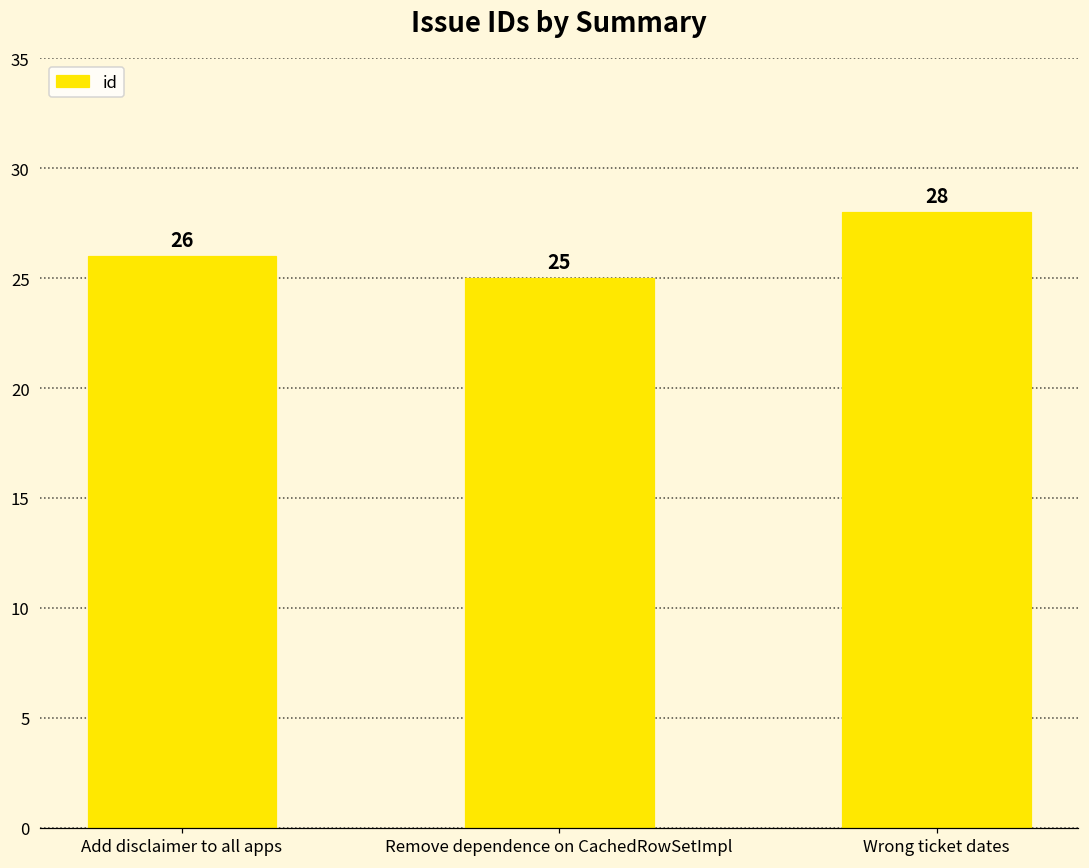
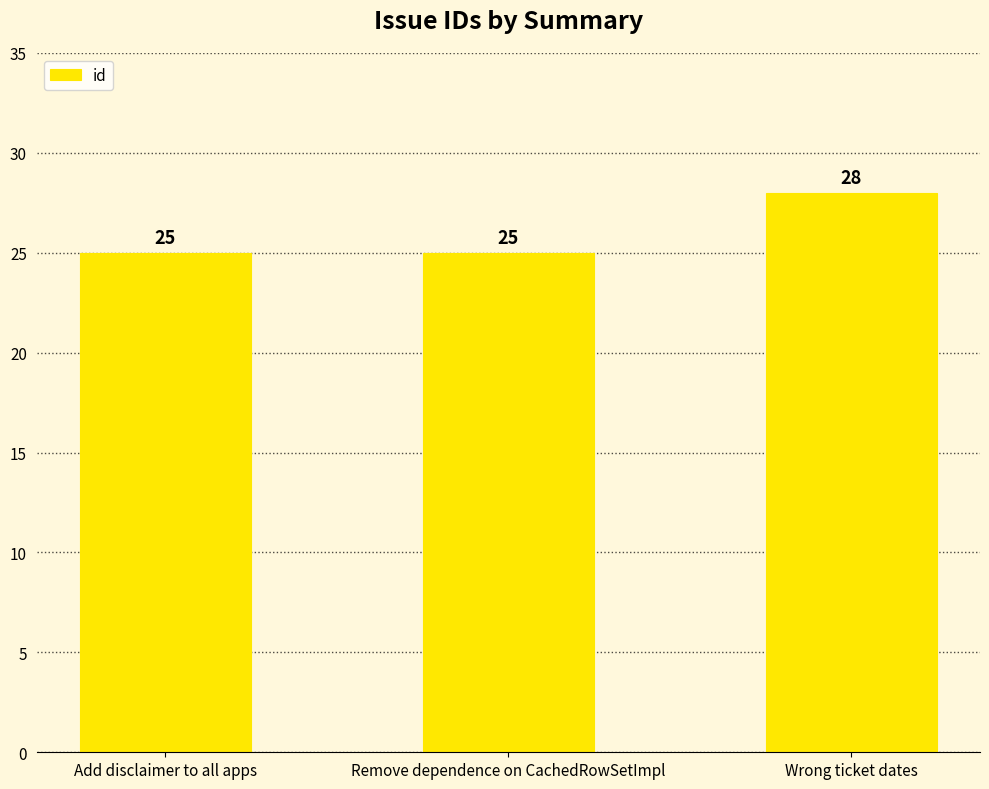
  {
-   "Add disclaimer to all apps": 26,
+   "Add disclaimer to all apps": 25,
    "Remove dependence on CachedRowSetImpl": 25,
    "Wrong ticket dates": 28
  }
